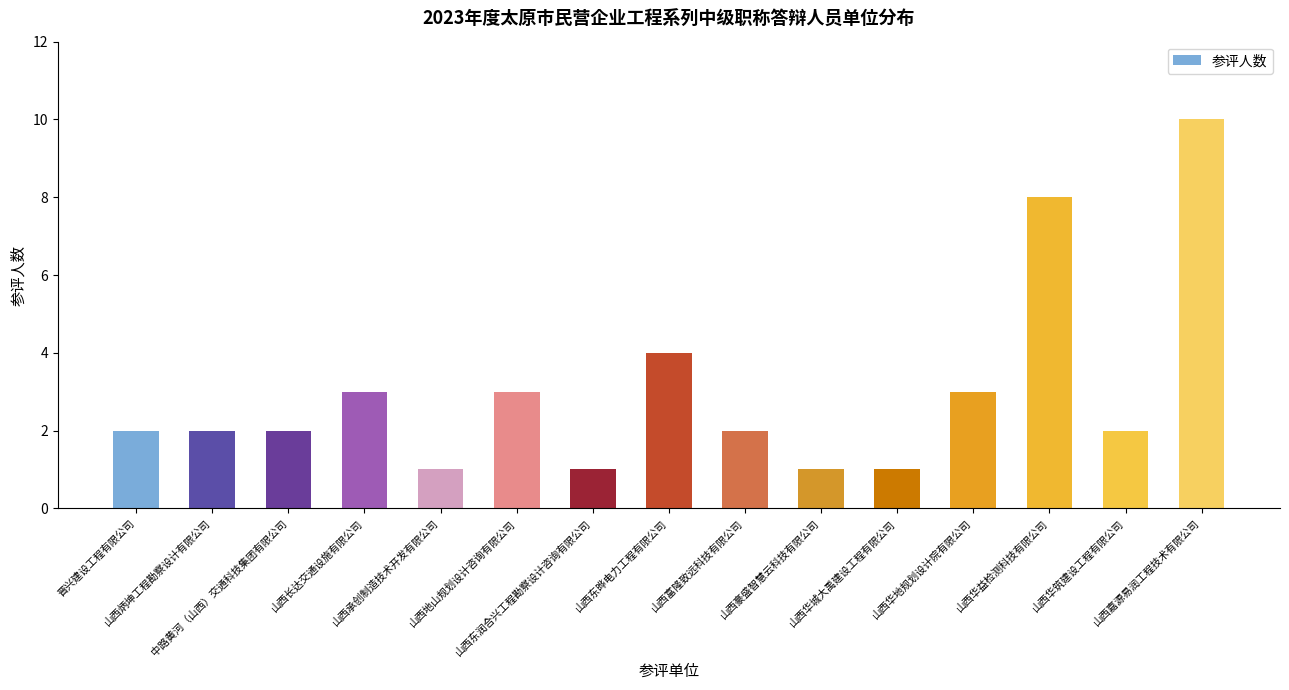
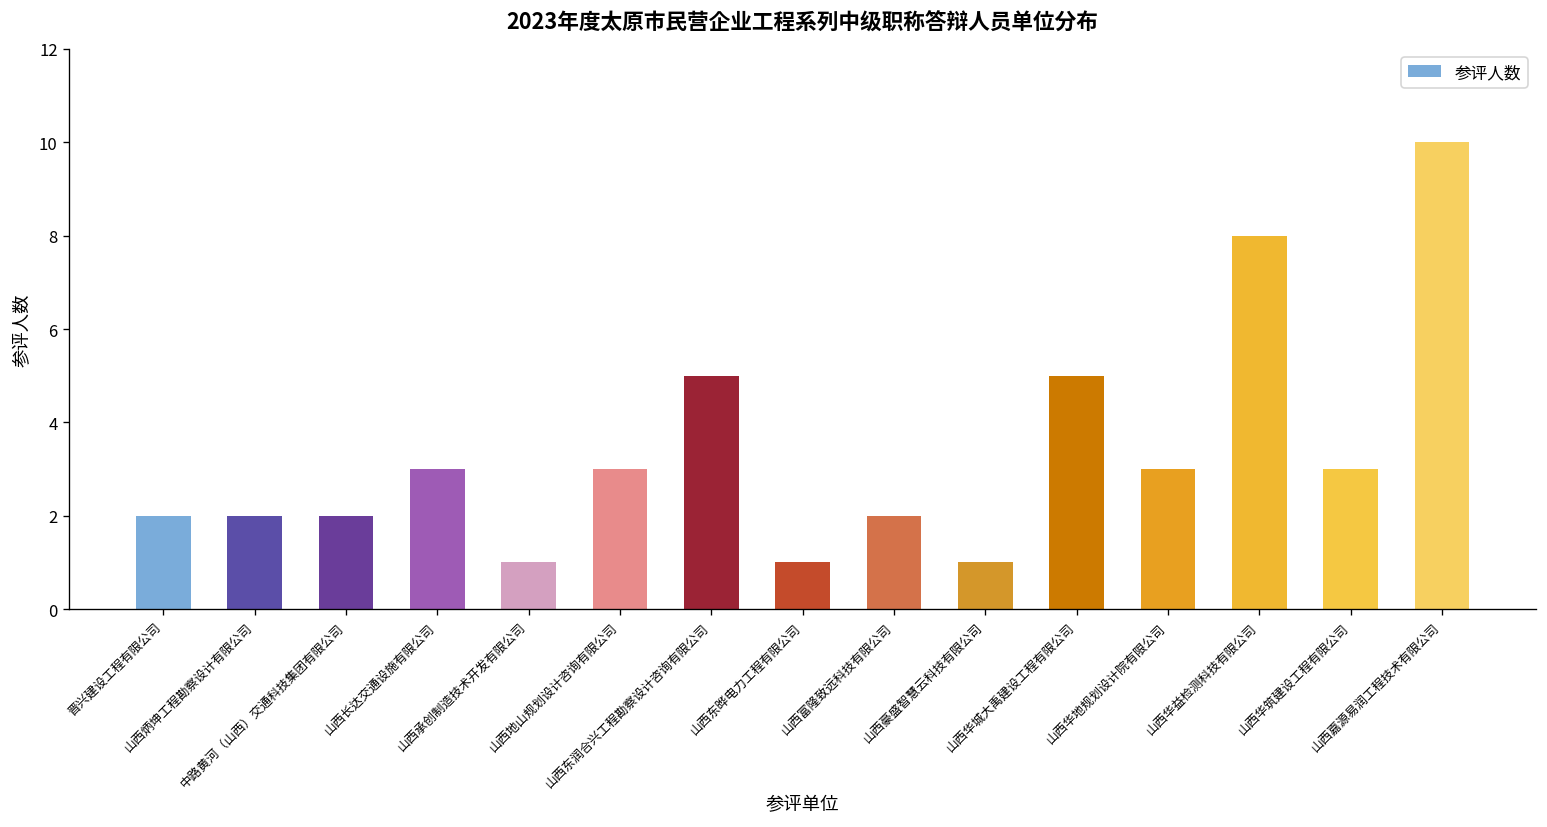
  {
    "晋兴建设工程有限公司": 2,
    "山西炳坤工程勘察设计有限公司": 2,
    "中路黄河（山西）交通科技集团有限公司": 2,
    "山西长达交通设施有限公司": 3,
    "山西承创制造技术开发有限公司": 1,
    "山西地山规划设计咨询有限公司": 3,
-   "山西东润合兴工程勘察设计咨询有限公司": 1,
-   "山西东晔电力工程有限公司": 4,
+   "山西东润合兴工程勘察设计咨询有限公司": 5,
+   "山西东晔电力工程有限公司": 1,
    "山西富隆致远科技有限公司": 2,
    "山西豪盛智慧云科技有限公司": 1,
-   "山西华城大禹建设工程有限公司": 1,
+   "山西华城大禹建设工程有限公司": 5,
    "山西华地规划设计院有限公司": 3,
    "山西华益检测科技有限公司": 8,
-   "山西华筑建设工程有限公司": 2,
+   "山西华筑建设工程有限公司": 3,
    "山西嘉源易润工程技术有限公司": 10
  }
